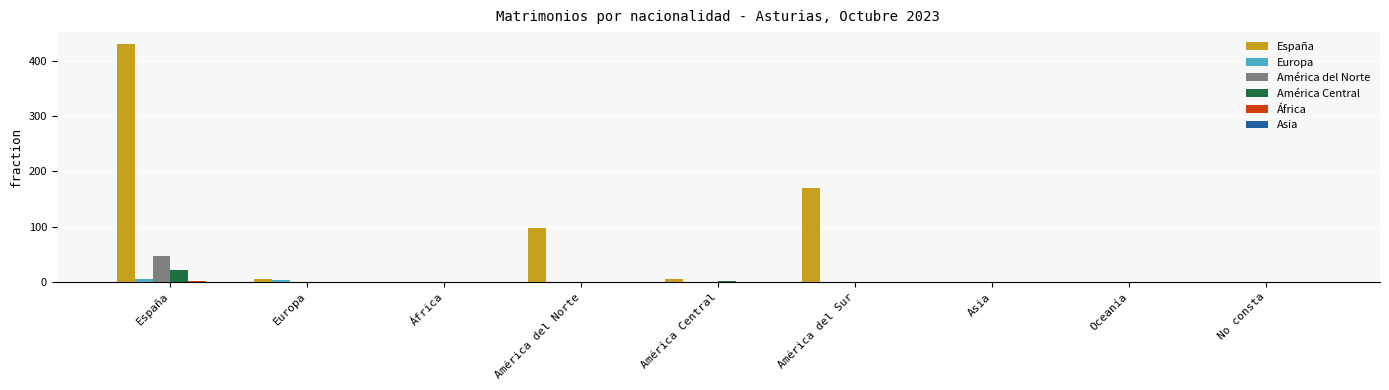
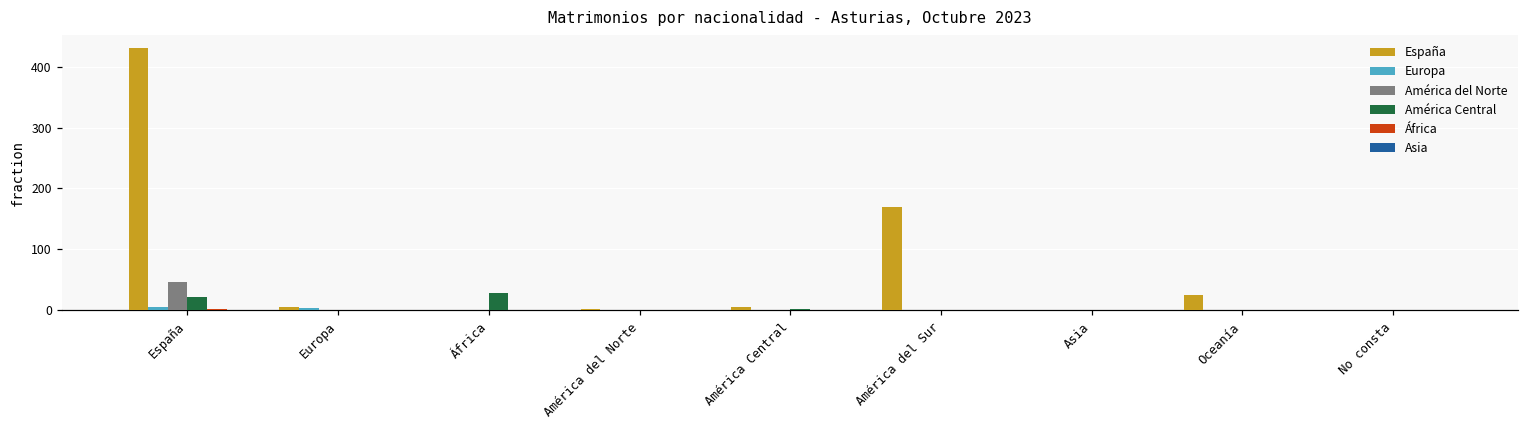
  {
    "España": {
      "España": 430,
      "Europa": 10,
-     "América del Norte": 100,
+     "América del Norte": 0,
      "América Central": 10,
      "América del Sur": 170,
      "Asia": 0,
-     "Oceanía": 0,
+     "Oceanía": 30,
      "No consta": 0
    },
    "Europa": {
      "España": 10,
      "África": 0,
      "América del Norte": 0,
      "América Central": 0,
      "América del Sur": 0,
      "Asia": 0,
      "Oceanía": 0,
      "No consta": 0
    },
    "América del Norte": {
      "España": 50,
      "Europa": 0,
      "África": 0,
      "América del Norte": 0,
      "América Central": 0,
      "América del Sur": 0,
      "Asia": 0,
      "Oceanía": 0,
      "No consta": 0
    },
    "América Central": {
      "España": 20,
      "Europa": 0,
-     "África": 0,
+     "África": 30,
      "América del Norte": 0,
      "América del Sur": 0,
      "Asia": 0,
      "Oceanía": 0,
      "No consta": 0
    },
    "África": {
      "Europa": 0,
      "África": 0,
      "América del Norte": 0,
      "América Central": 0,
      "América del Sur": 0,
      "Asia": 0,
      "Oceanía": 0,
      "No consta": 0
    },
    "Asia": {
      "España": 0,
      "Europa": 0,
      "África": 0,
      "América del Norte": 0,
      "América Central": 0,
      "América del Sur": 0,
      "Asia": 0,
      "Oceanía": 0,
      "No consta": 0
    }
  }
